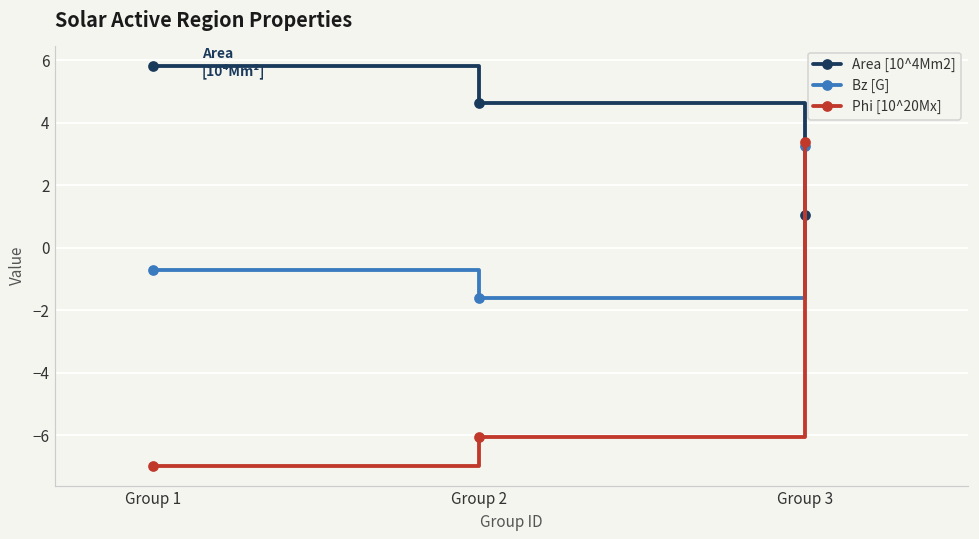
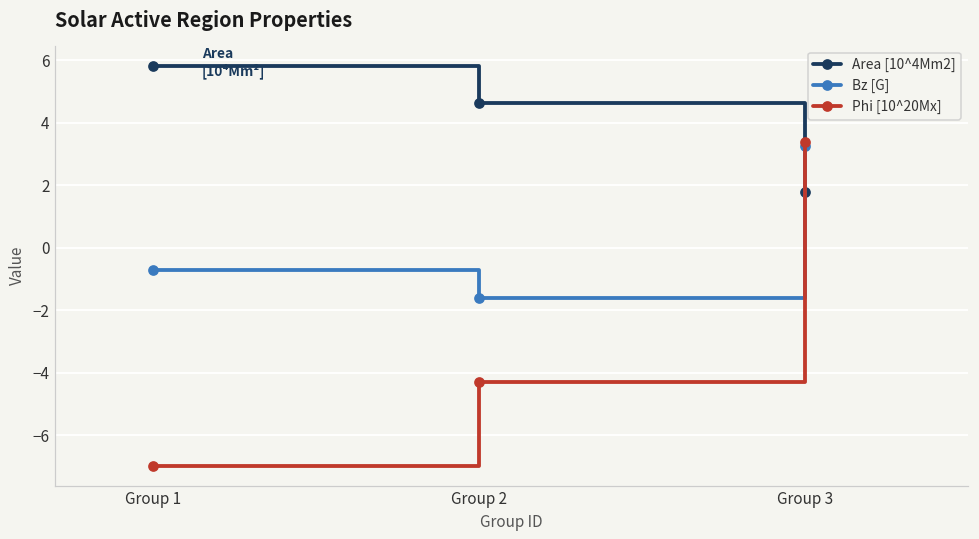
  {
    "Area [10^4Mm2]": {
      "Group 1": 5.8,
      "Group 2": 4.6,
-     "Group 3": 1.0
+     "Group 3": 1.8
    },
    "Bz [G]": {
      "Group 1": -0.7,
      "Group 2": -1.6,
      "Group 3": 3.3
    },
    "Phi [10^20Mx]": {
      "Group 1": -7.0,
-     "Group 2": -6.1,
+     "Group 2": -4.3,
      "Group 3": 3.4
    }
  }
